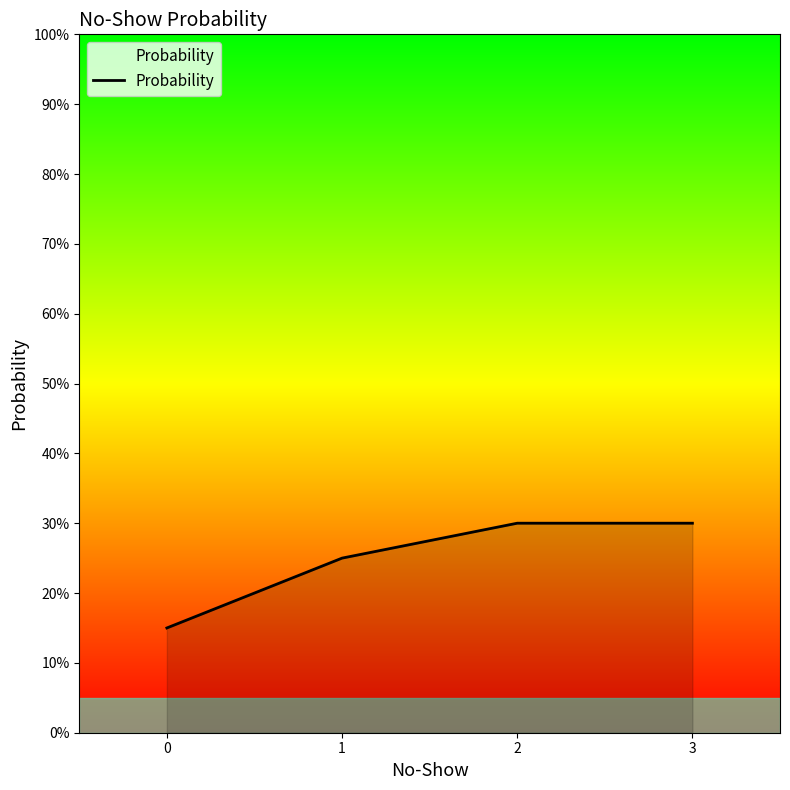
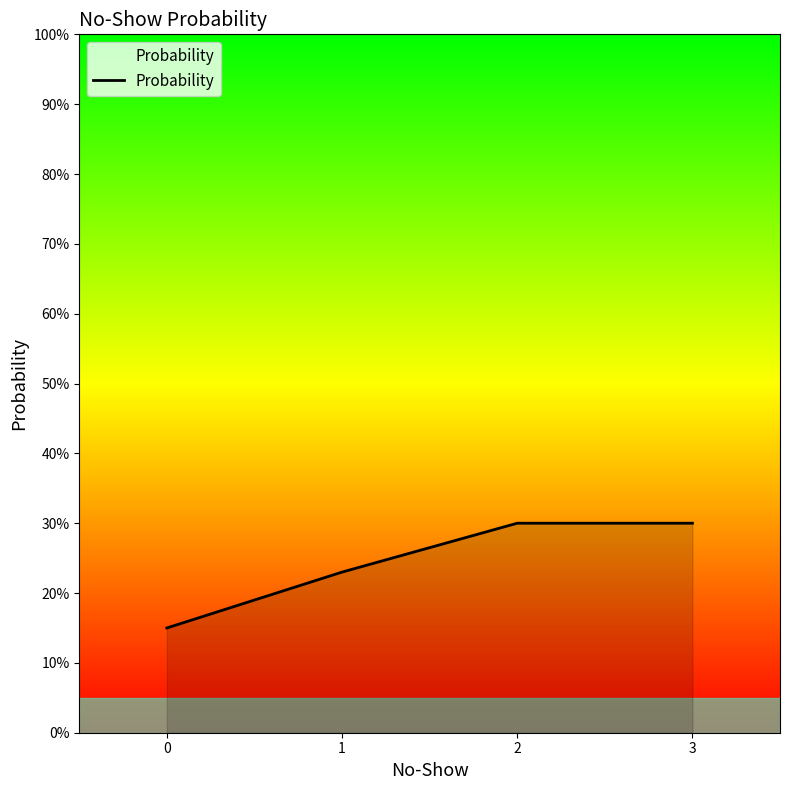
  {
    "0": "15%",
-   "1": "25%",
+   "1": "23%",
    "2": "30%",
    "3": "30%"
  }
